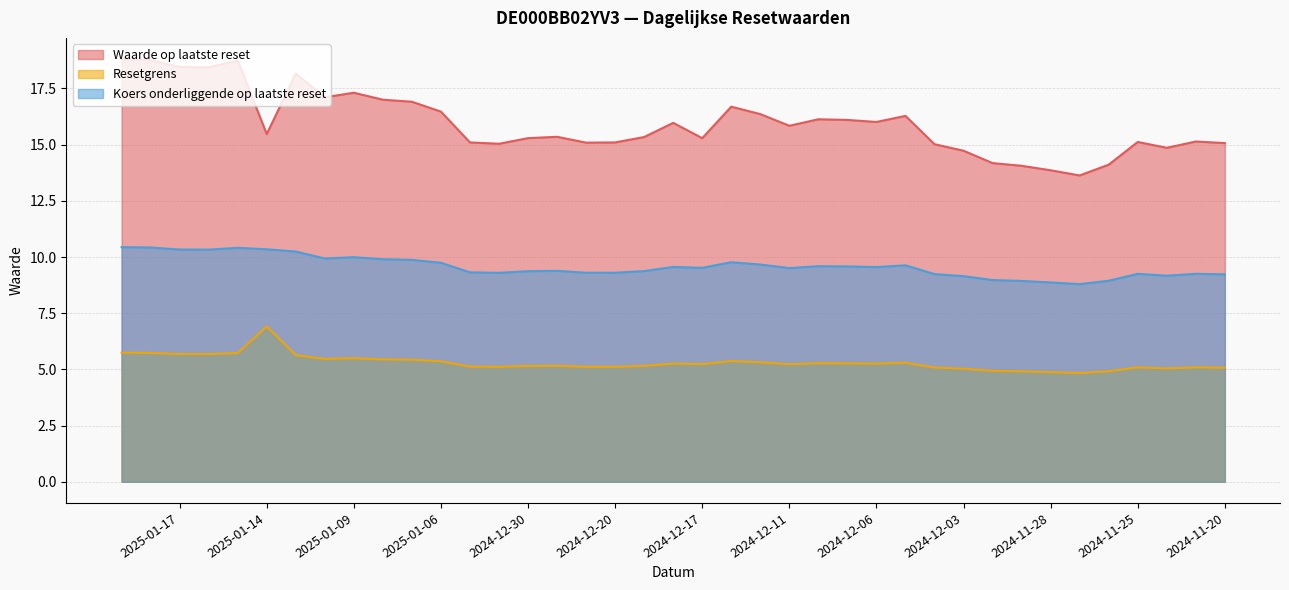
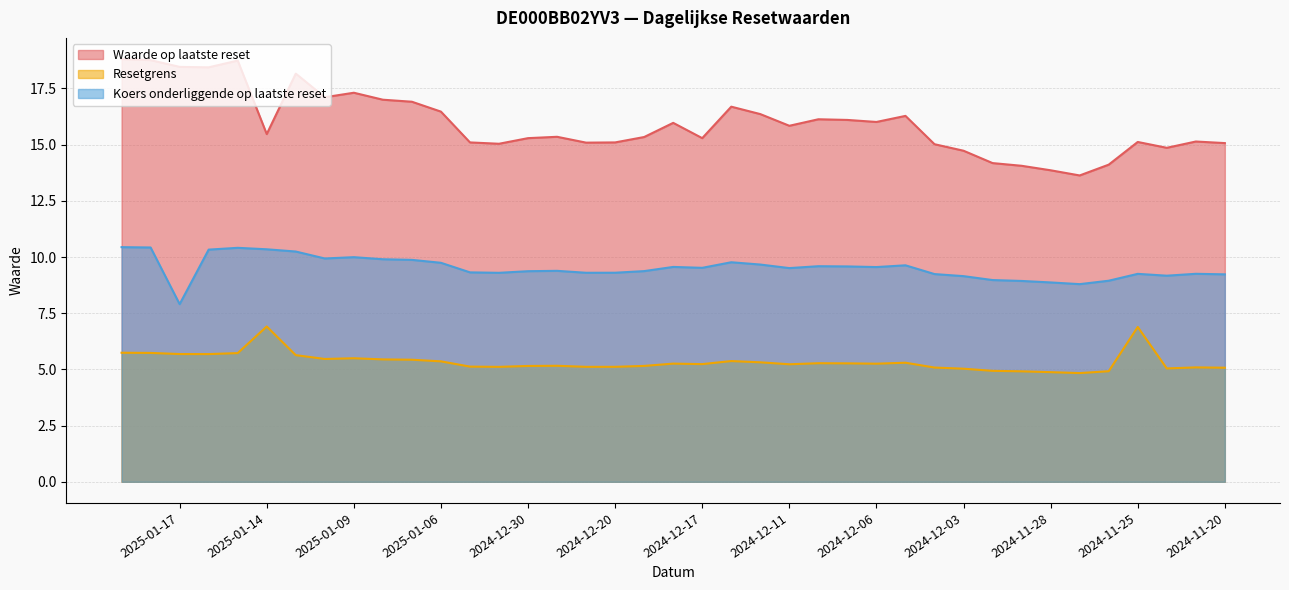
  {
    "Waarde op laatste reset": {
      "2025-01-14": 15.5,
      "2025-01-09": 17.3,
      "2025-01-06": 16.5,
      "2024-12-30": 15.3,
      "2024-12-20": 15.1,
      "2024-12-17": 15.3,
      "2024-12-11": 15.8,
      "2024-12-06": 16.0,
      "2024-12-03": 14.7,
      "2024-11-28": 13.9,
      "2024-11-25": 15.1,
      "2024-11-20": 15.1
    },
    "Resetgrens": {
      "2025-01-17": 5.7,
      "2025-01-14": 6.9,
      "2025-01-09": 5.5,
      "2025-01-06": 5.4,
      "2024-12-30": 5.2,
      "2024-12-20": 5.1,
      "2024-12-17": 5.2,
      "2024-12-11": 5.2,
      "2024-12-06": 5.3,
      "2024-12-03": 5.0,
      "2024-11-28": 4.9,
-     "2024-11-25": 5.1,
+     "2024-11-25": 6.9,
      "2024-11-20": 5.1
    },
    "Koers onderliggende op laatste reset": {
-     "2025-01-17": 10.3,
+     "2025-01-17": 7.9,
      "2025-01-14": 10.3,
      "2025-01-09": 10.0,
      "2025-01-06": 9.7,
      "2024-12-30": 9.4,
      "2024-12-20": 9.3,
      "2024-12-17": 9.5,
      "2024-12-11": 9.5,
      "2024-12-06": 9.6,
      "2024-12-03": 9.2,
      "2024-11-28": 8.9,
      "2024-11-25": 9.3,
      "2024-11-20": 9.2
    }
  }
